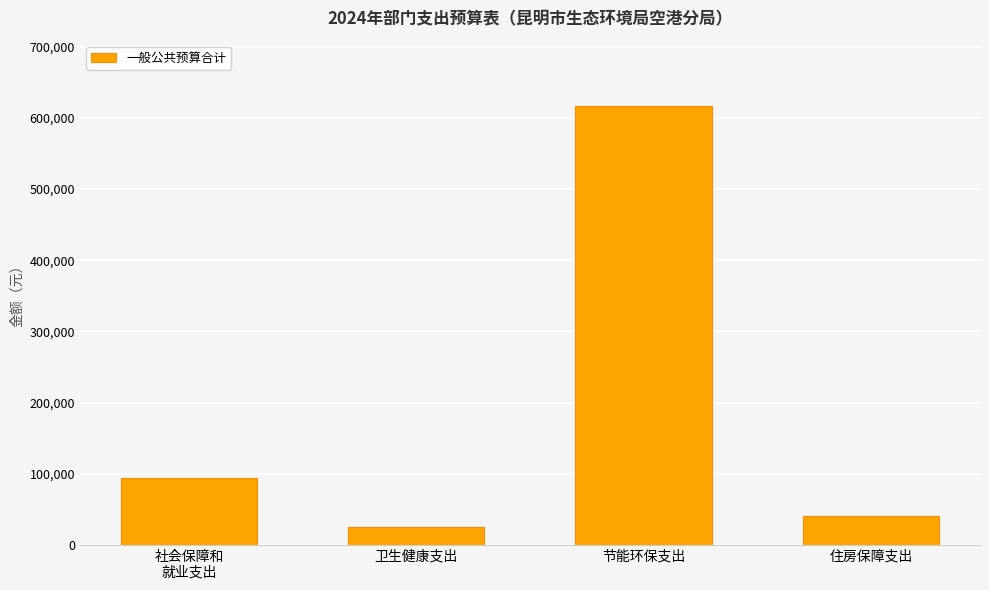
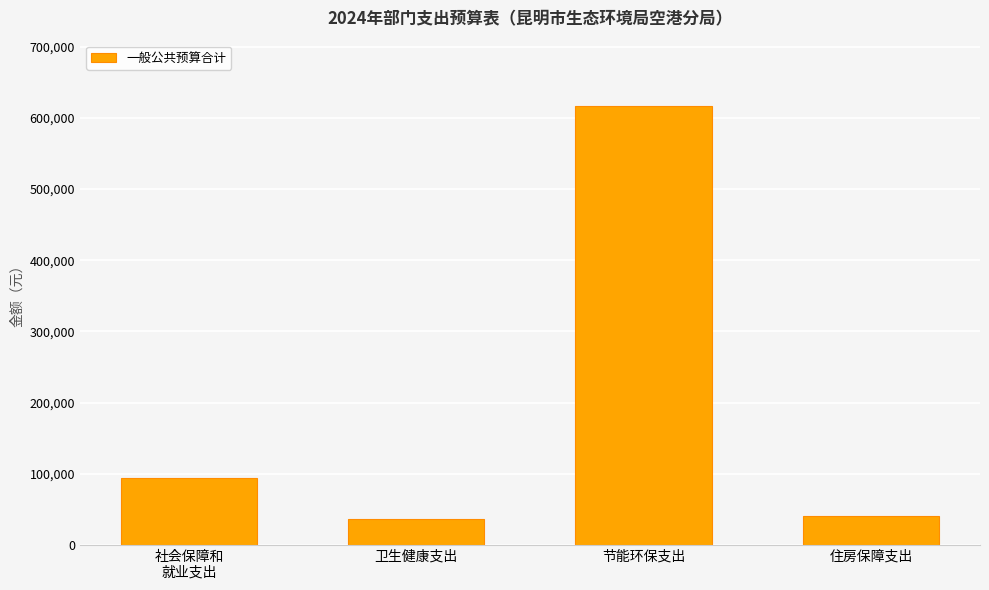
  {
    "社会保障和 就业支出": "90,000",
-   "卫生健康支出": "30,000",
+   "卫生健康支出": "40,000",
    "节能环保支出": "620,000",
    "住房保障支出": "40,000"
  }
